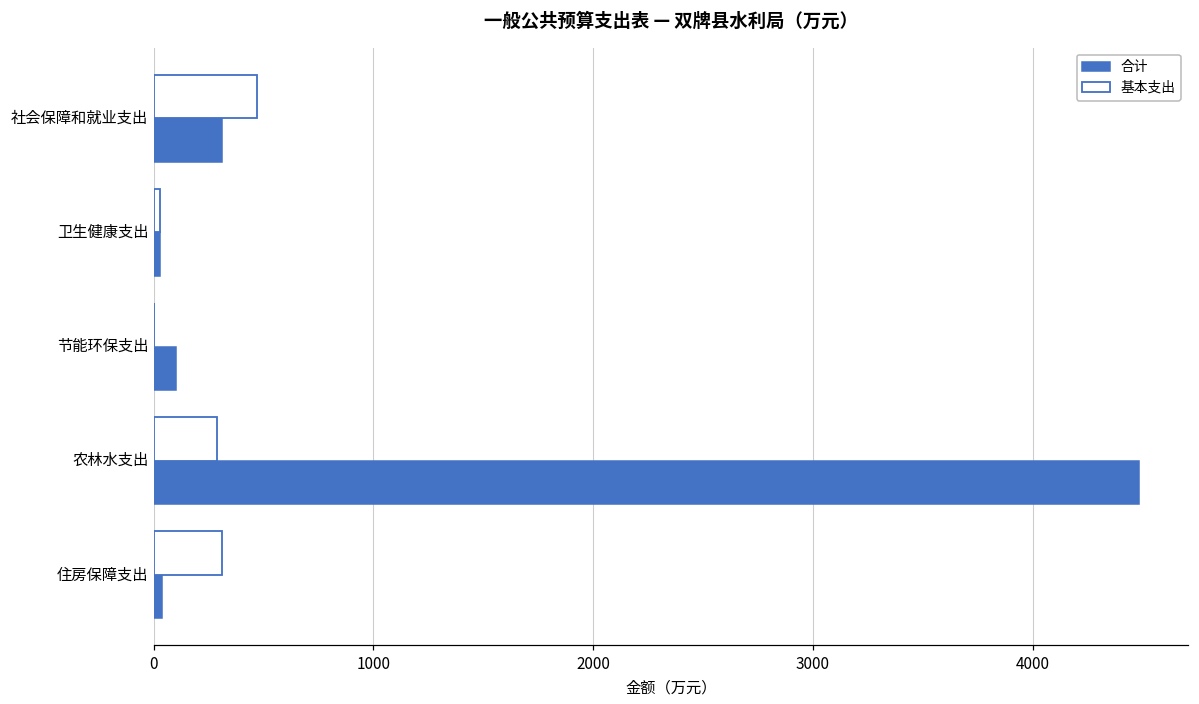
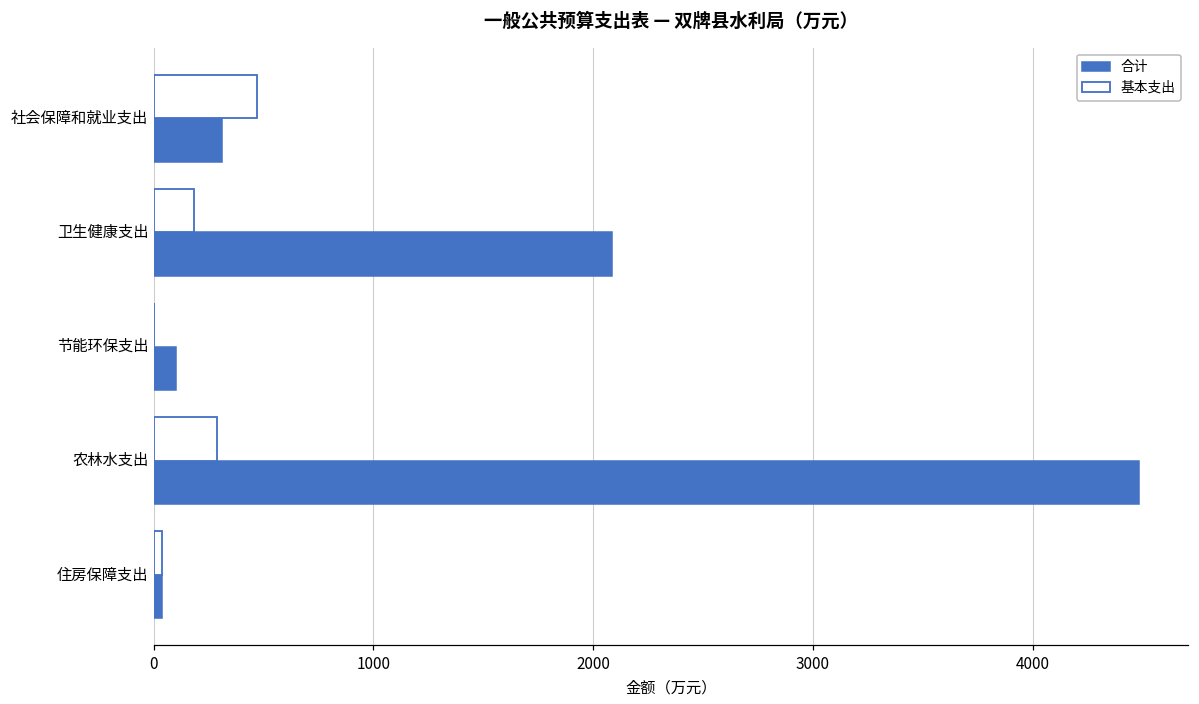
  {
    "合计": {
      "社会保障和就业支出": 310,
-     "卫生健康支出": 30,
+     "卫生健康支出": 2090,
      "节能环保支出": 100,
      "农林水支出": 4480,
      "住房保障支出": 40
    },
    "基本支出": {
      "社会保障和就业支出": 470,
-     "卫生健康支出": 30,
+     "卫生健康支出": 180,
      "节能环保支出": 0,
      "农林水支出": 290,
-     "住房保障支出": 310
+     "住房保障支出": 40
    }
  }
